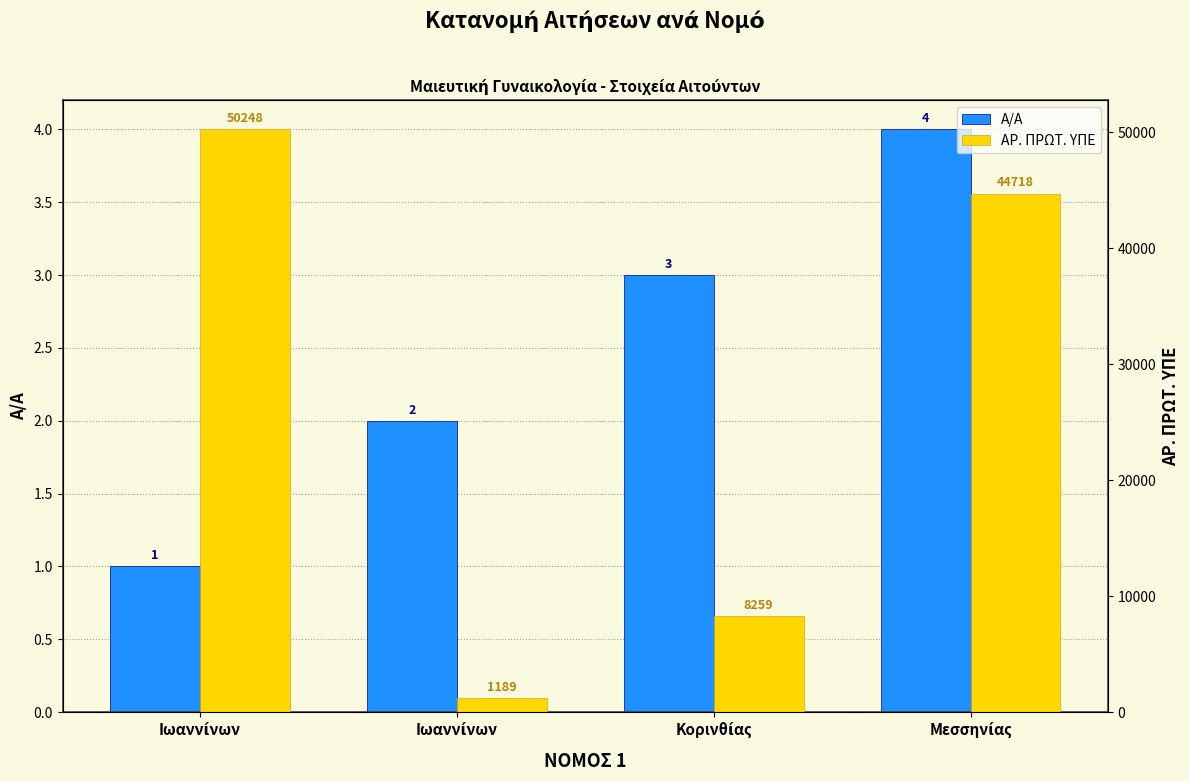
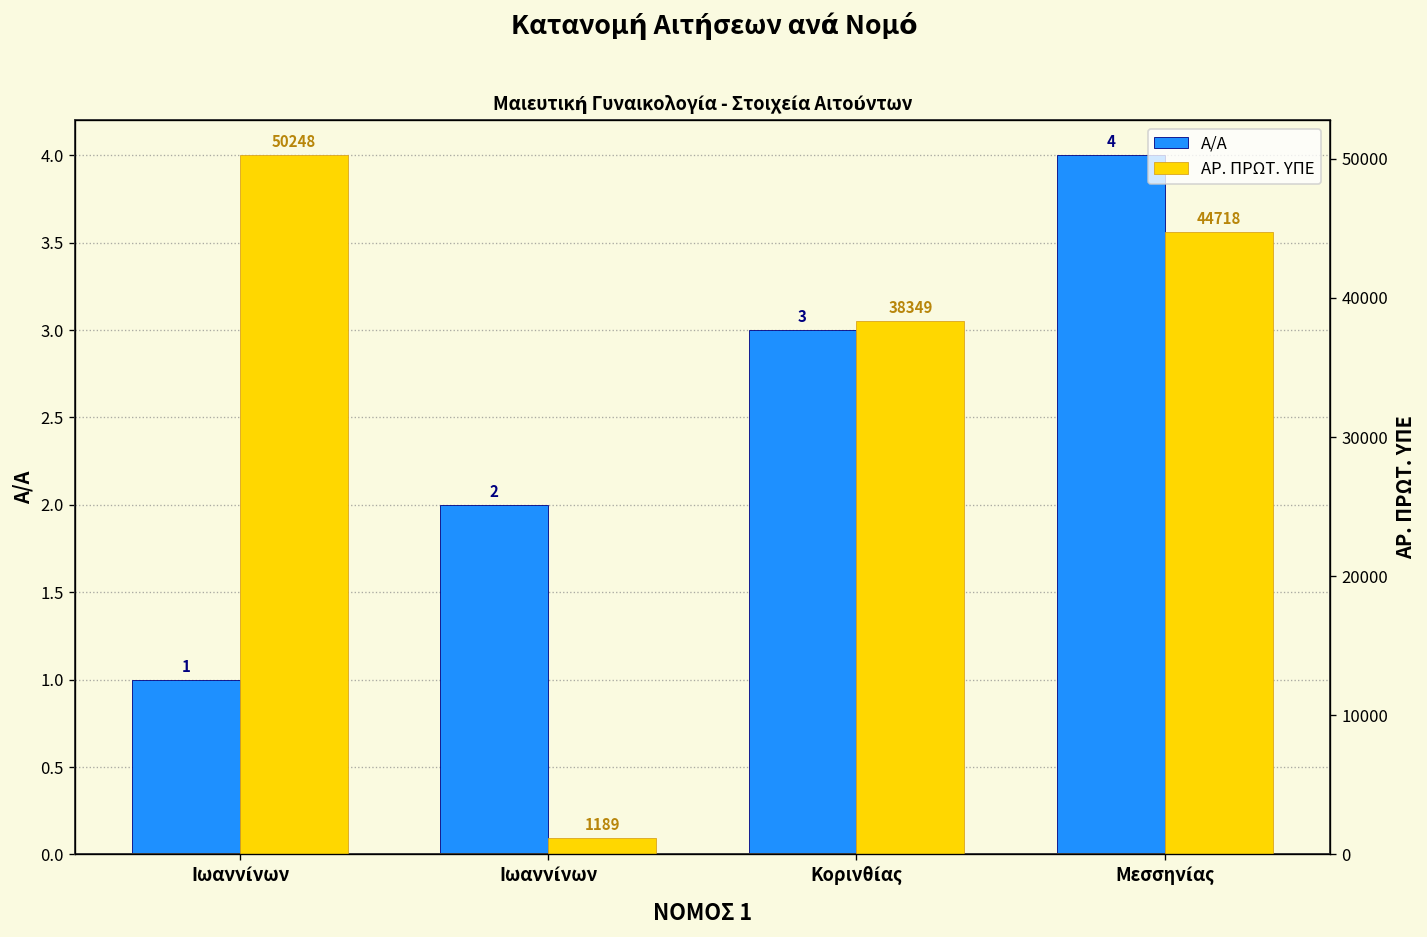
  {
    "Α/Α": {
      "Κορινθίας": 3,
      "Μεσσηνίας": 4
    },
    "ΑΡ. ΠΡΩΤ. ΥΠΕ": {
-     "Κορινθίας": 8259,
+     "Κορινθίας": 38349,
      "Μεσσηνίας": 44718
    }
  }
